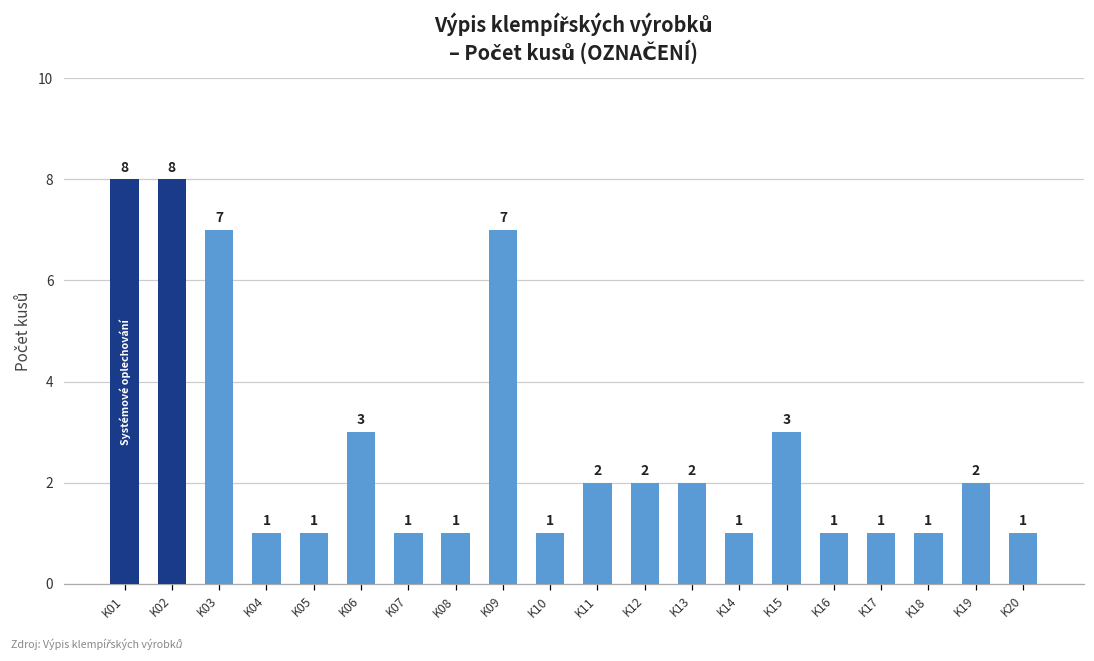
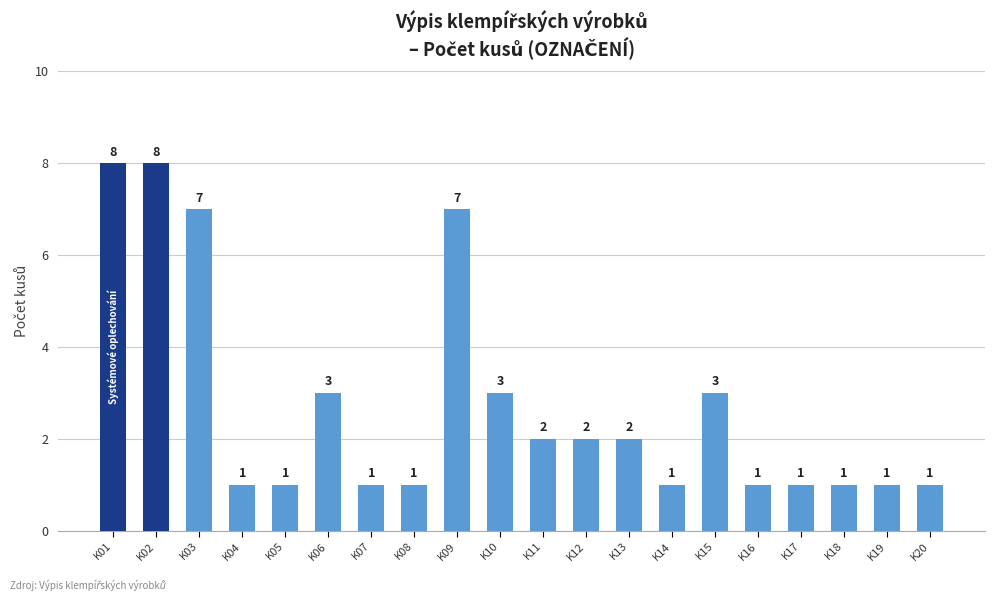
  {
    "K01": 8,
    "K02": 8,
    "K03": 7,
    "K04": 1,
    "K05": 1,
    "K06": 3,
    "K07": 1,
    "K08": 1,
    "K09": 7,
-   "K10": 1,
+   "K10": 3,
    "K11": 2,
    "K12": 2,
    "K13": 2,
    "K14": 1,
    "K15": 3,
    "K16": 1,
    "K17": 1,
    "K18": 1,
-   "K19": 2,
+   "K19": 1,
    "K20": 1
  }
